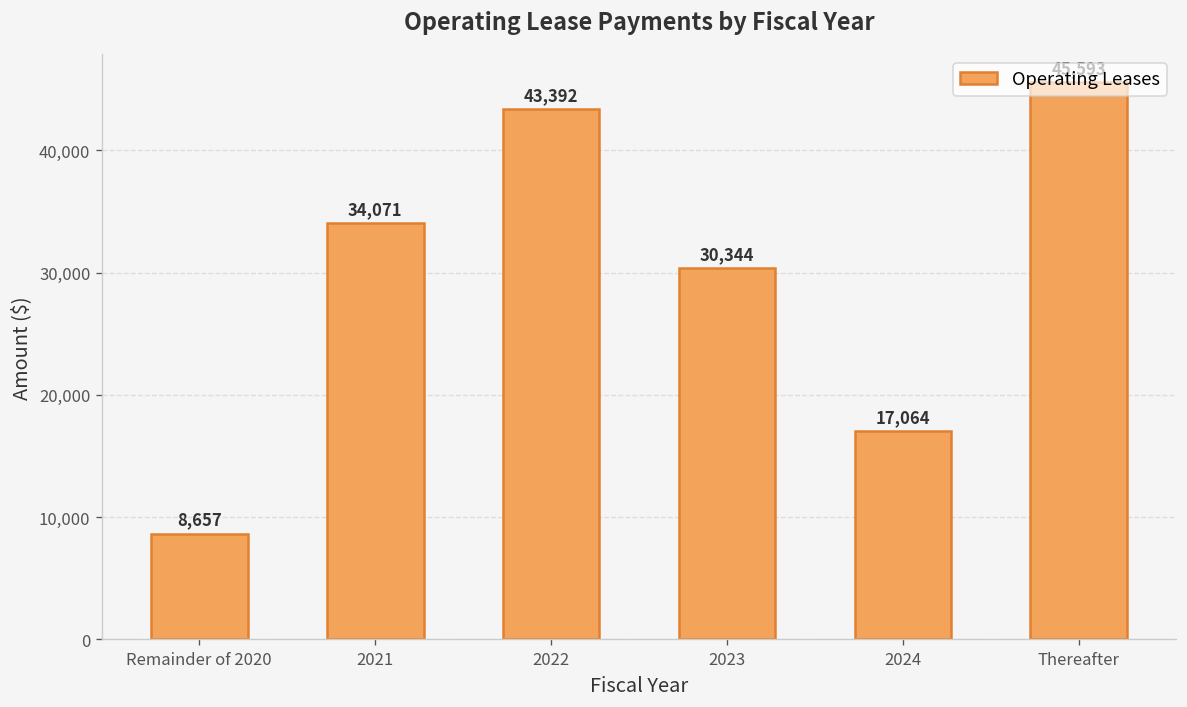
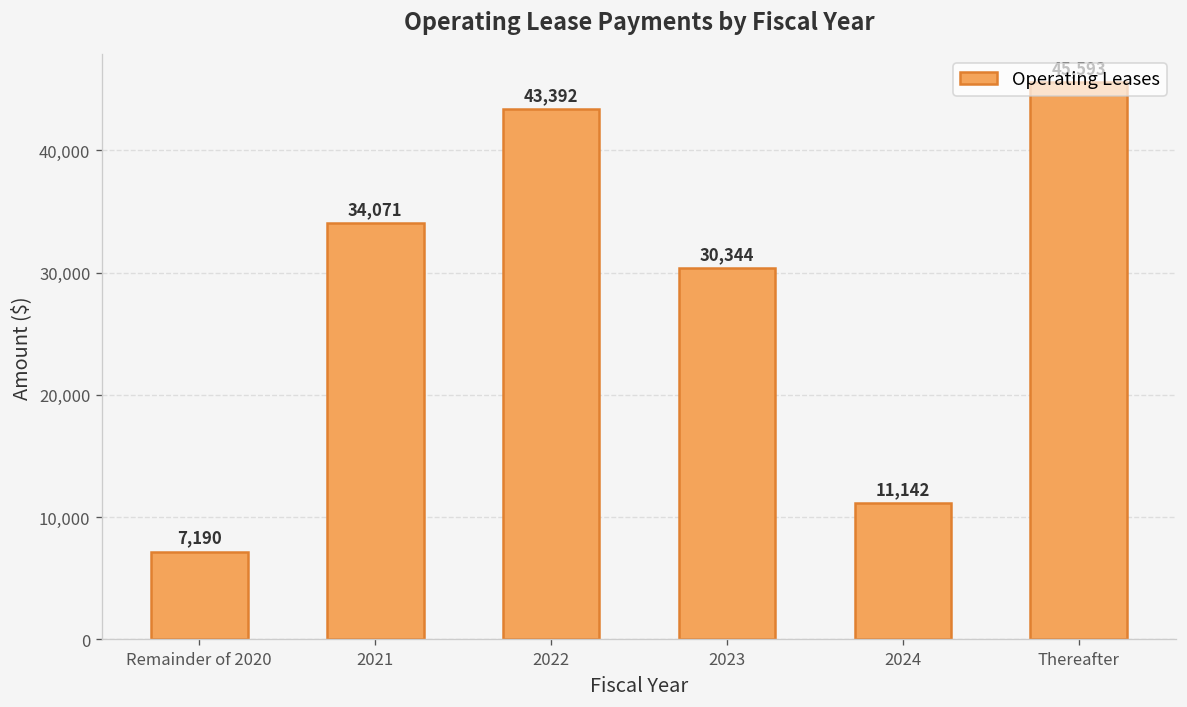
  {
-   "Remainder of 2020": "8,657",
+   "Remainder of 2020": "7,190",
    "2021": "34,071",
    "2022": "43,392",
    "2023": "30,344",
-   "2024": "17,064"
+   "2024": "11,142"
  }
